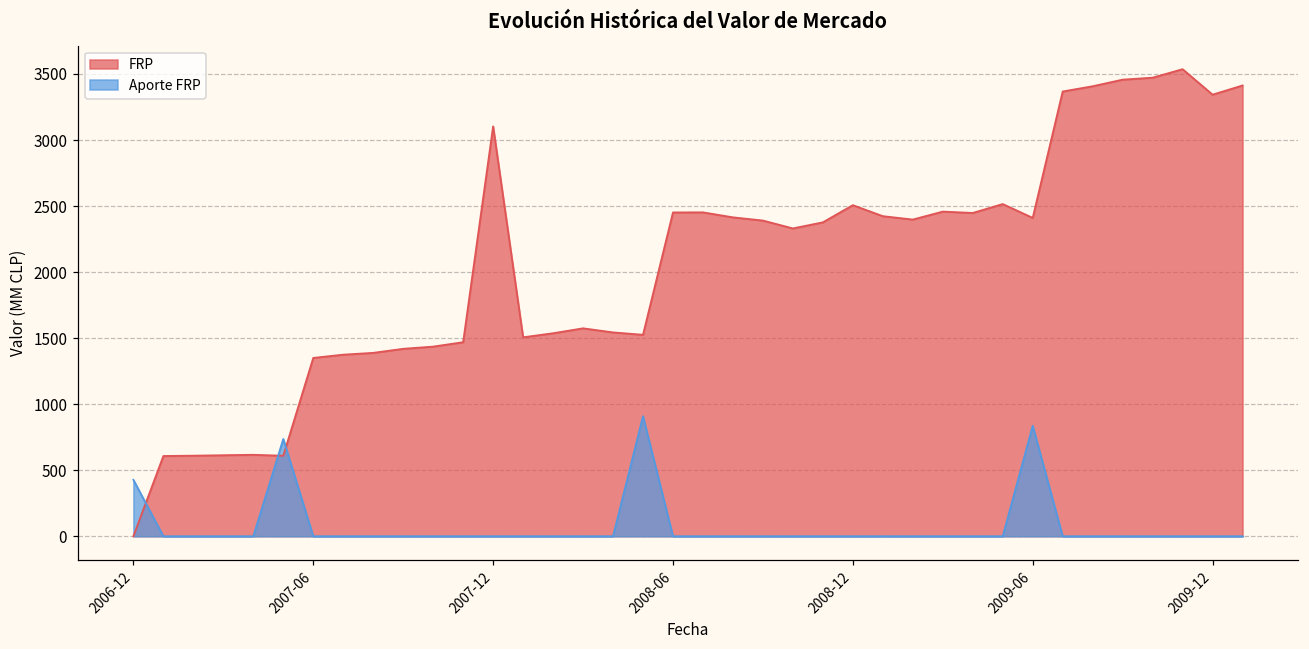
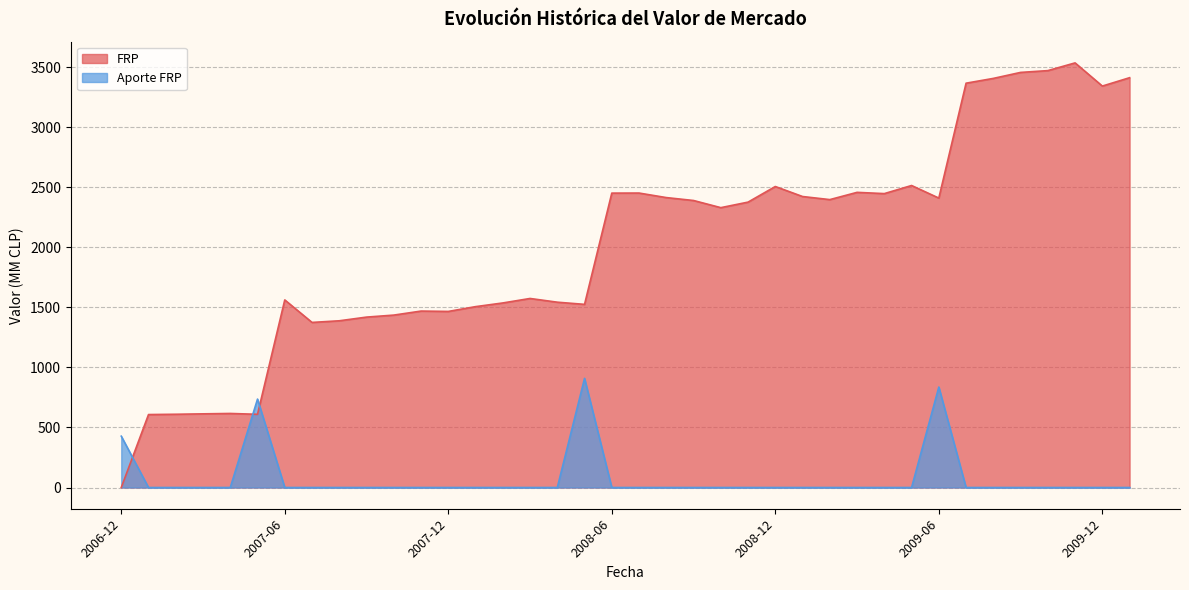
  {
    "FRP": {
      "2006-12": 0,
-     "2007-06": 1350,
-     "2007-12": 3100,
+     "2007-06": 1560,
+     "2007-12": 1470,
      "2008-06": 2450,
      "2008-12": 2510,
      "2009-06": 2410,
      "2009-12": 3340
    },
    "Aporte FRP": {
      "2006-12": 430,
      "2007-06": 0,
      "2007-12": 0,
      "2008-06": 0,
      "2008-12": 0,
      "2009-06": 840,
      "2009-12": 0
    }
  }
